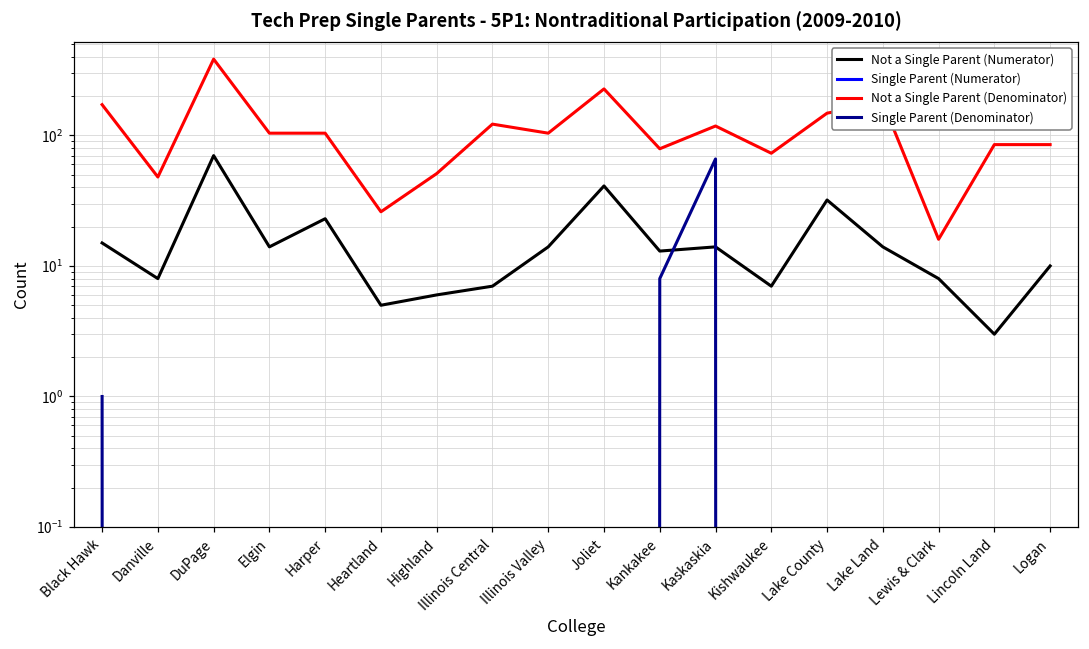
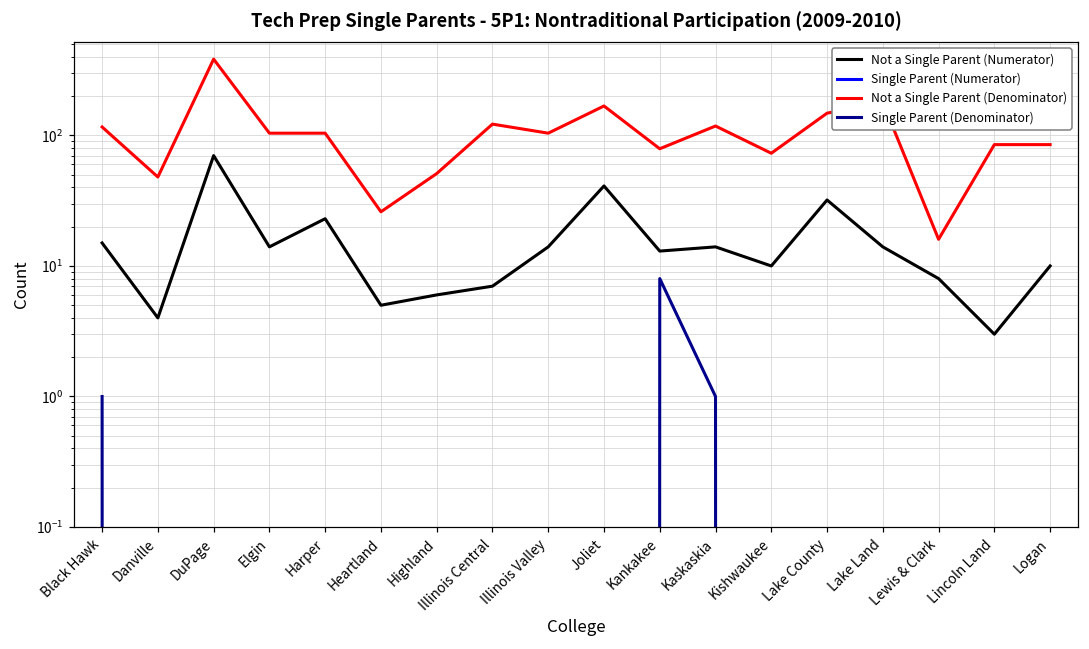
  {
    "Not a Single Parent (Numerator)": {
      "Black Hawk": 15,
-     "Danville": 8,
+     "Danville": 4,
      "DuPage": 70,
      "Elgin": 14,
      "Harper": 23,
      "Heartland": 5,
      "Highland": 6,
      "Illinois Central": 7,
      "Illinois Valley": 14,
      "Joliet": 41,
      "Kankakee": 13,
      "Kaskaskia": 14,
-     "Kishwaukee": 7,
+     "Kishwaukee": 10,
      "Lake County": 32,
      "Lake Land": 14,
      "Lewis & Clark": 8,
      "Lincoln Land": 3,
      "Logan": 10
    },
    "Not a Single Parent (Denominator)": {
-     "Black Hawk": 170,
+     "Black Hawk": 120,
      "Danville": 48,
      "DuPage": 380,
      "Elgin": 100,
      "Harper": 100,
      "Heartland": 26,
      "Highland": 51,
      "Illinois Central": 120,
      "Illinois Valley": 100,
-     "Joliet": 230,
+     "Joliet": 170,
      "Kankakee": 80,
      "Kaskaskia": 120,
      "Kishwaukee": 70,
      "Lake County": 150,
      "Lewis & Clark": 16,
      "Lincoln Land": 90,
      "Logan": 90
    },
    "Single Parent (Denominator)": {
      "Black Hawk": 1,
      "Kankakee": 8,
-     "Kaskaskia": 70
+     "Kaskaskia": 1
    }
  }
